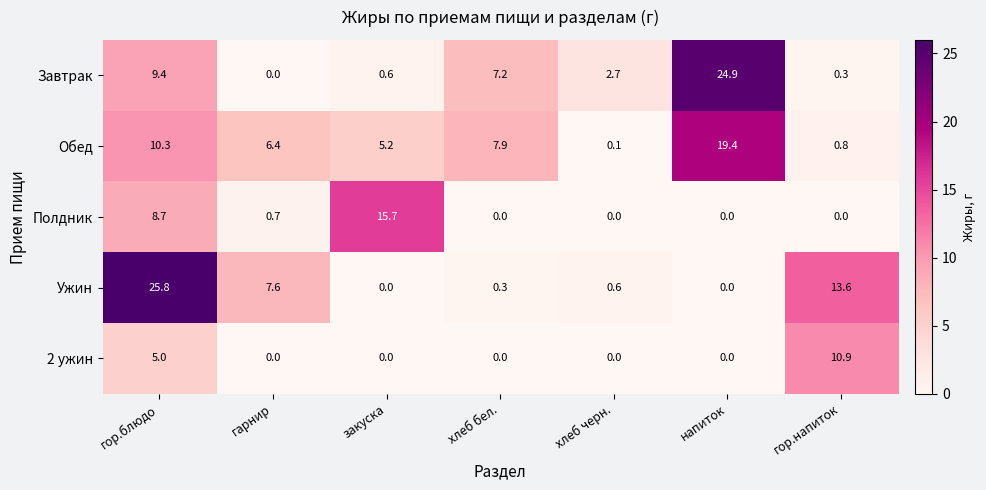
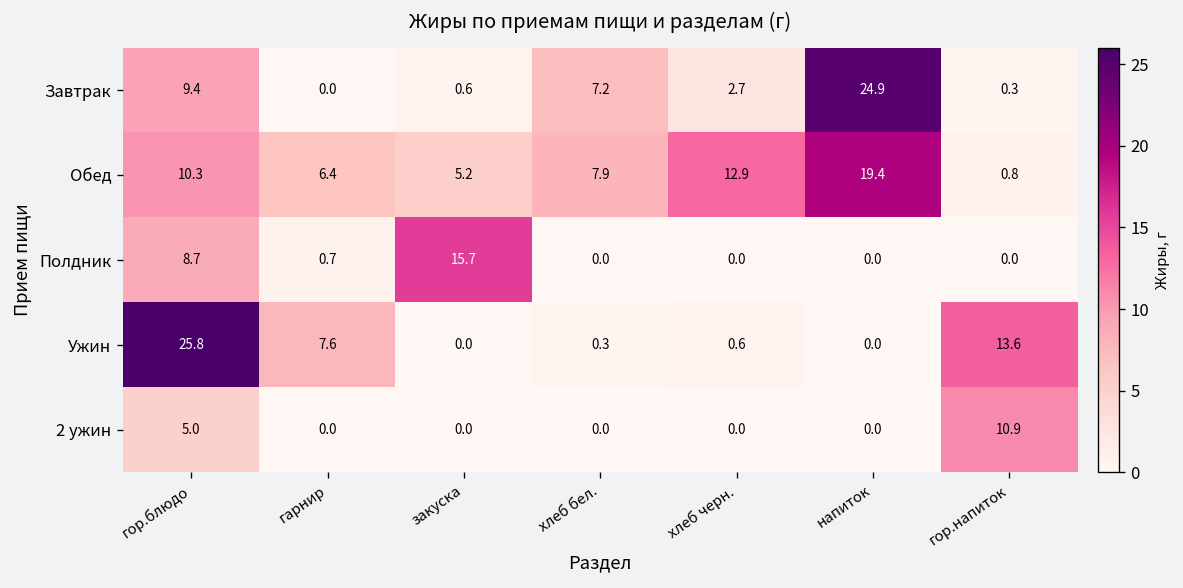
  {
    "Завтрак": {
      "гор.блюдо": 9.4,
      "гарнир": 0.0,
      "закуска": 0.6,
      "хлеб бел.": 7.2,
      "хлеб черн.": 2.7,
      "напиток": 24.9,
      "гор.напиток": 0.3
    },
    "Обед": {
      "гор.блюдо": 10.3,
      "гарнир": 6.4,
      "закуска": 5.2,
      "хлеб бел.": 7.9,
-     "хлеб черн.": 0.1,
+     "хлеб черн.": 12.9,
      "напиток": 19.4,
      "гор.напиток": 0.8
    },
    "Полдник": {
      "гор.блюдо": 8.7,
      "гарнир": 0.7,
      "закуска": 15.7,
      "хлеб бел.": 0.0,
      "хлеб черн.": 0.0,
      "напиток": 0.0,
      "гор.напиток": 0.0
    },
    "Ужин": {
      "гор.блюдо": 25.8,
      "гарнир": 7.6,
      "закуска": 0.0,
      "хлеб бел.": 0.3,
      "хлеб черн.": 0.6,
      "напиток": 0.0,
      "гор.напиток": 13.6
    },
    "2 ужин": {
      "гор.блюдо": 5.0,
      "гарнир": 0.0,
      "закуска": 0.0,
      "хлеб бел.": 0.0,
      "хлеб черн.": 0.0,
      "напиток": 0.0,
      "гор.напиток": 10.9
    }
  }
